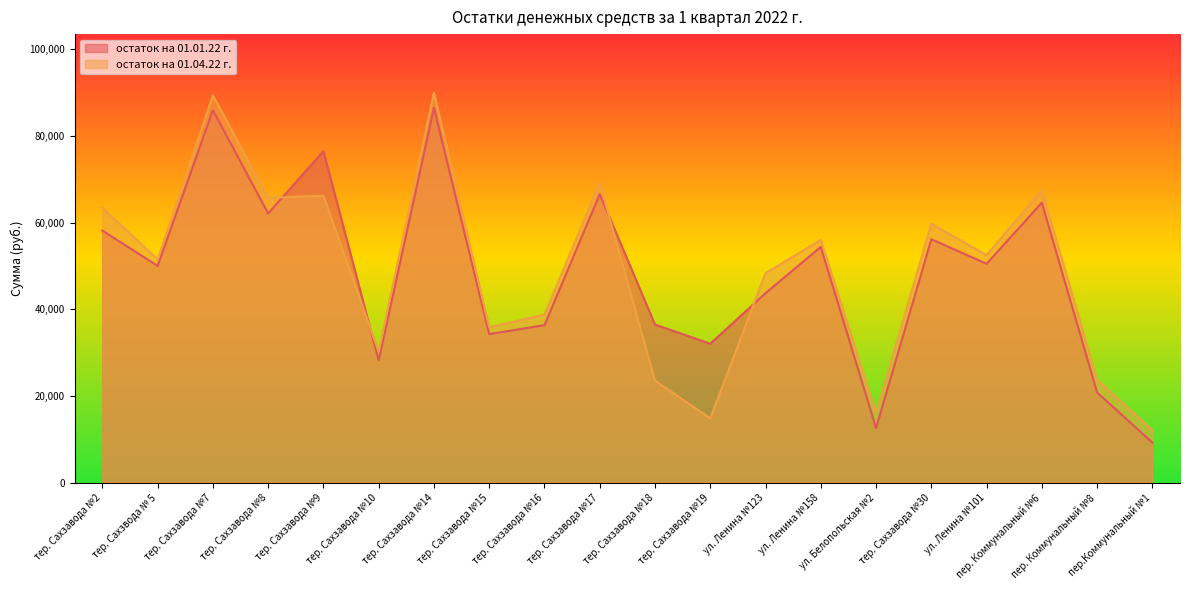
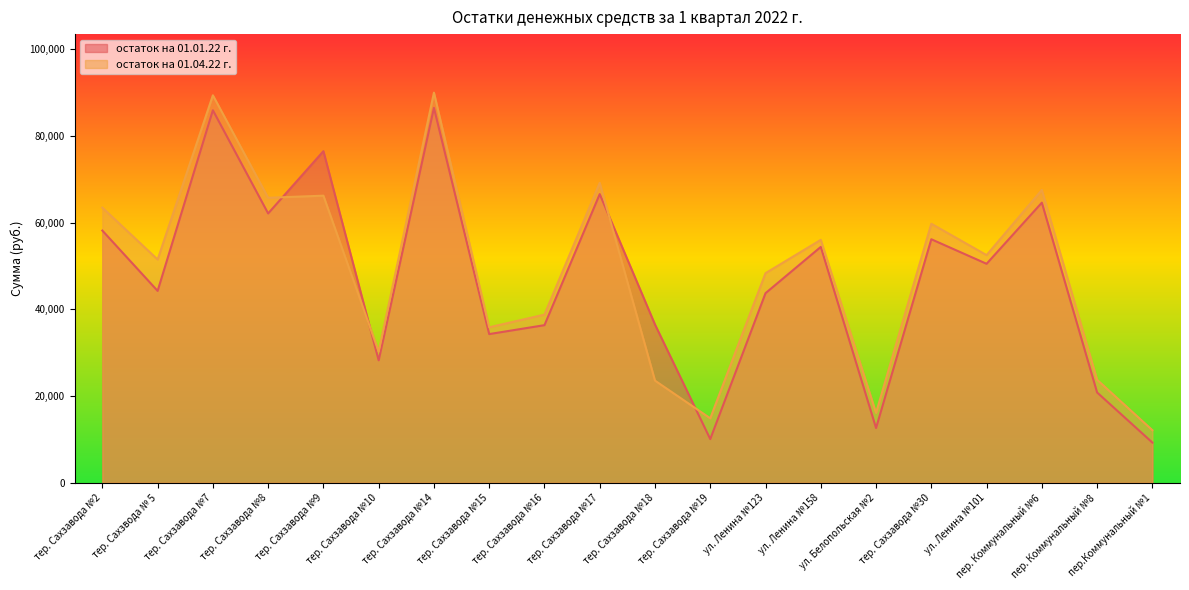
  {
    "остаток на 01.01.22 г.": {
      "тер. Сахзавода №2": "58,000",
-     "тер. Сахзвода № 5": "50,000",
+     "тер. Сахзвода № 5": "44,000",
      "тер. Сахзавода №7": "86,000",
      "тер. Сахзавода №8": "62,000",
      "тер. Сахзавода №9": "76,000",
      "тер. Сахзавода №10": "28,000",
      "тер. Сахзавода №14": "86,000",
      "тер. Сахзавода №15": "34,000",
      "тер. Сахзавода №16": "36,000",
      "тер. Сахзавода №17": "67,000",
      "тер. Сахзавода №18": "36,000",
-     "тер. Сахзавода №19": "32,000",
+     "тер. Сахзавода №19": "10,000",
      "ул. Ленина №123": "44,000",
      "ул. Ленина №158": "54,000",
      "ул. Белопольская №2": "13,000",
      "тер. Сахзавода №30": "56,000",
      "ул. Ленина №101": "51,000",
      "пер. Коммунальный №6": "65,000",
      "пер. Коммунальный №8": "21,000",
      "пер.Коммунальный №1": "9,000"
    },
    "остаток на 01.04.22 г.": {
      "тер. Сахзавода №2": "63,000",
      "тер. Сахзвода № 5": "51,000",
      "тер. Сахзавода №7": "89,000",
      "тер. Сахзавода №8": "66,000",
      "тер. Сахзавода №9": "66,000",
      "тер. Сахзавода №10": "30,000",
      "тер. Сахзавода №14": "90,000",
      "тер. Сахзавода №15": "36,000",
      "тер. Сахзавода №16": "39,000",
      "тер. Сахзавода №17": "69,000",
      "тер. Сахзавода №18": "24,000",
      "тер. Сахзавода №19": "15,000",
      "ул. Ленина №123": "48,000",
      "ул. Ленина №158": "56,000",
      "ул. Белопольская №2": "16,000",
      "тер. Сахзавода №30": "60,000",
      "ул. Ленина №101": "53,000",
      "пер. Коммунальный №6": "68,000",
      "пер. Коммунальный №8": "24,000",
      "пер.Коммунальный №1": "12,000"
    }
  }
